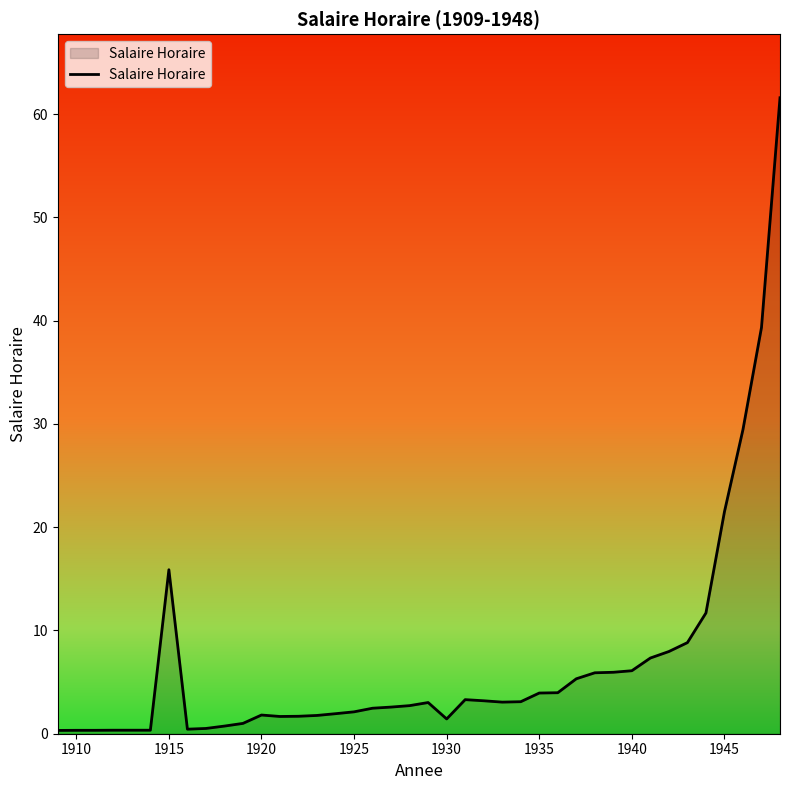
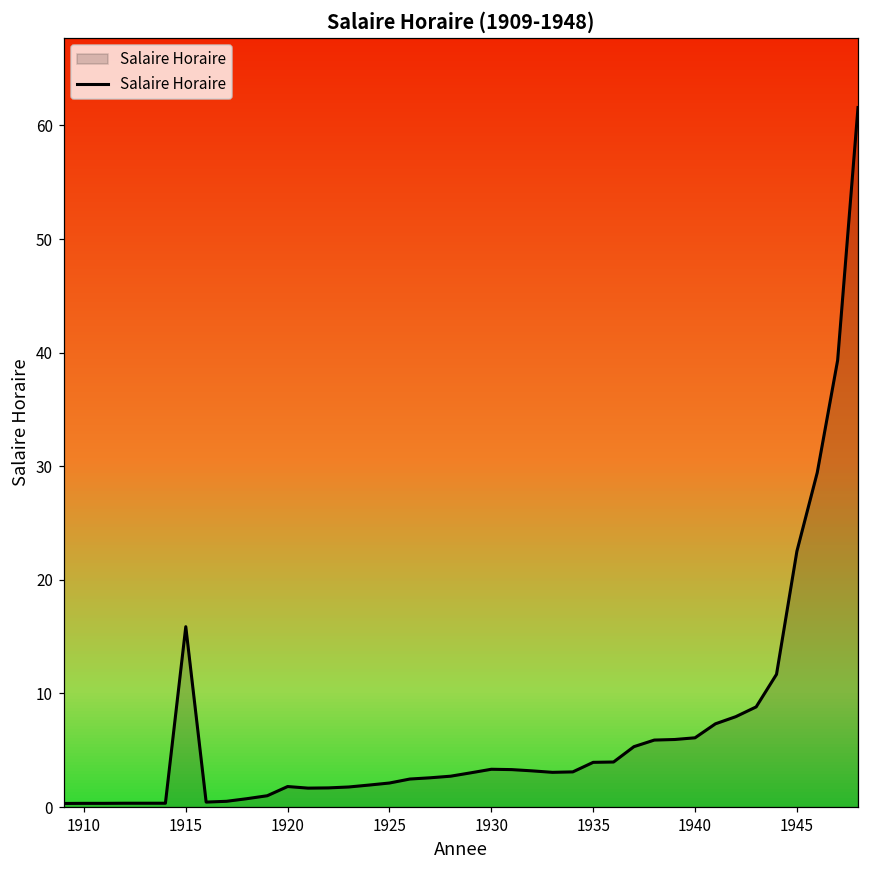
  {
    "1910": 0.3,
    "1915": 15.9,
    "1920": 1.8,
    "1925": 2.1,
-   "1930": 1.4,
+   "1930": 3.3,
    "1935": 3.9,
    "1940": 6.1,
-   "1945": 21.5
+   "1945": 22.5
  }
